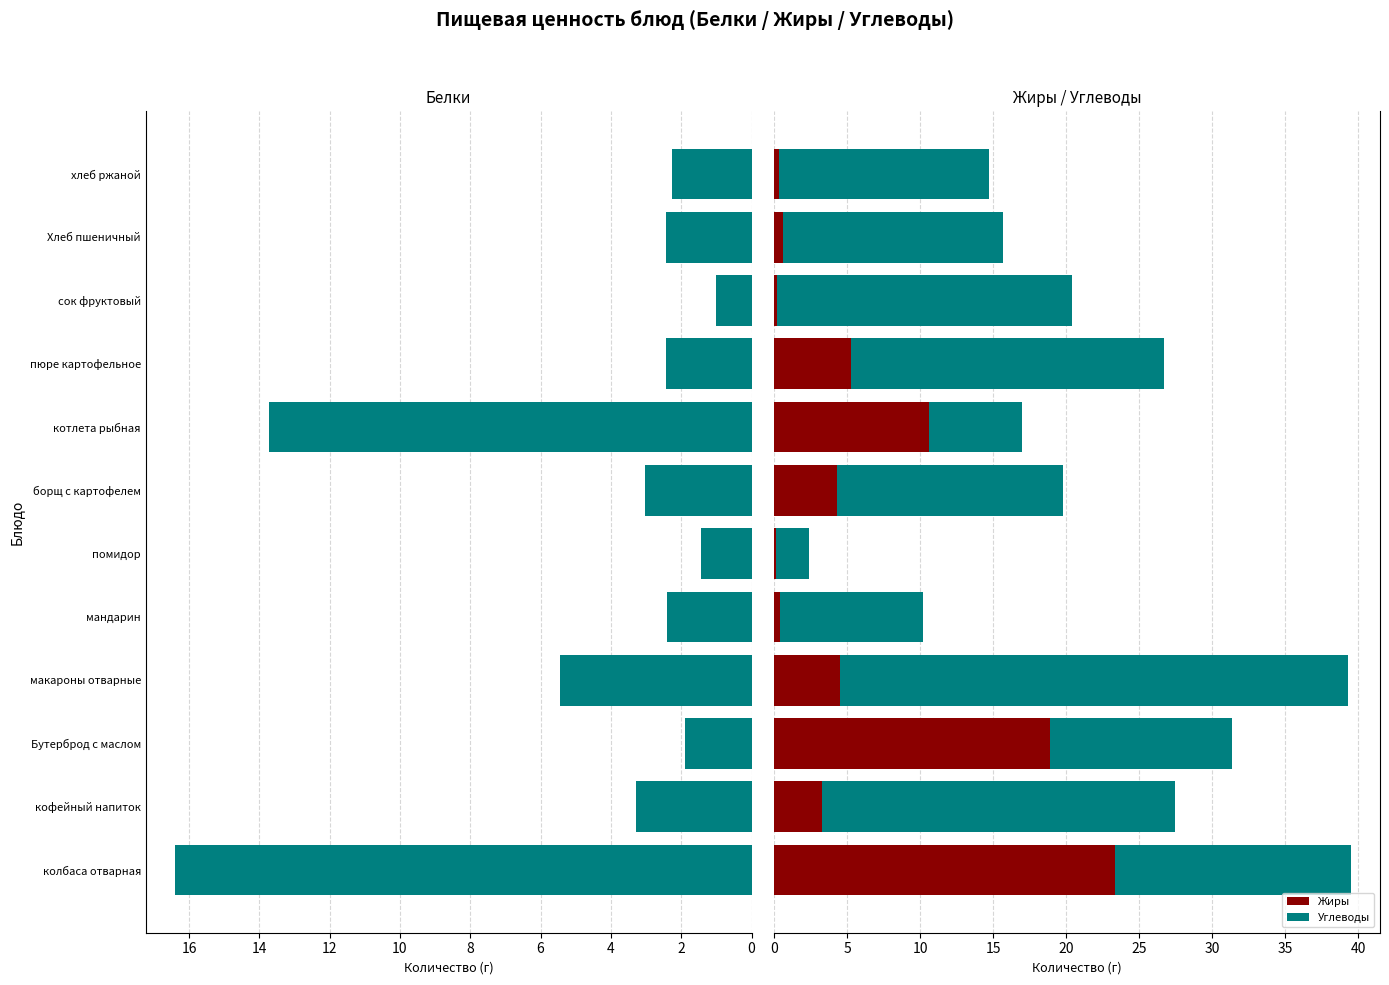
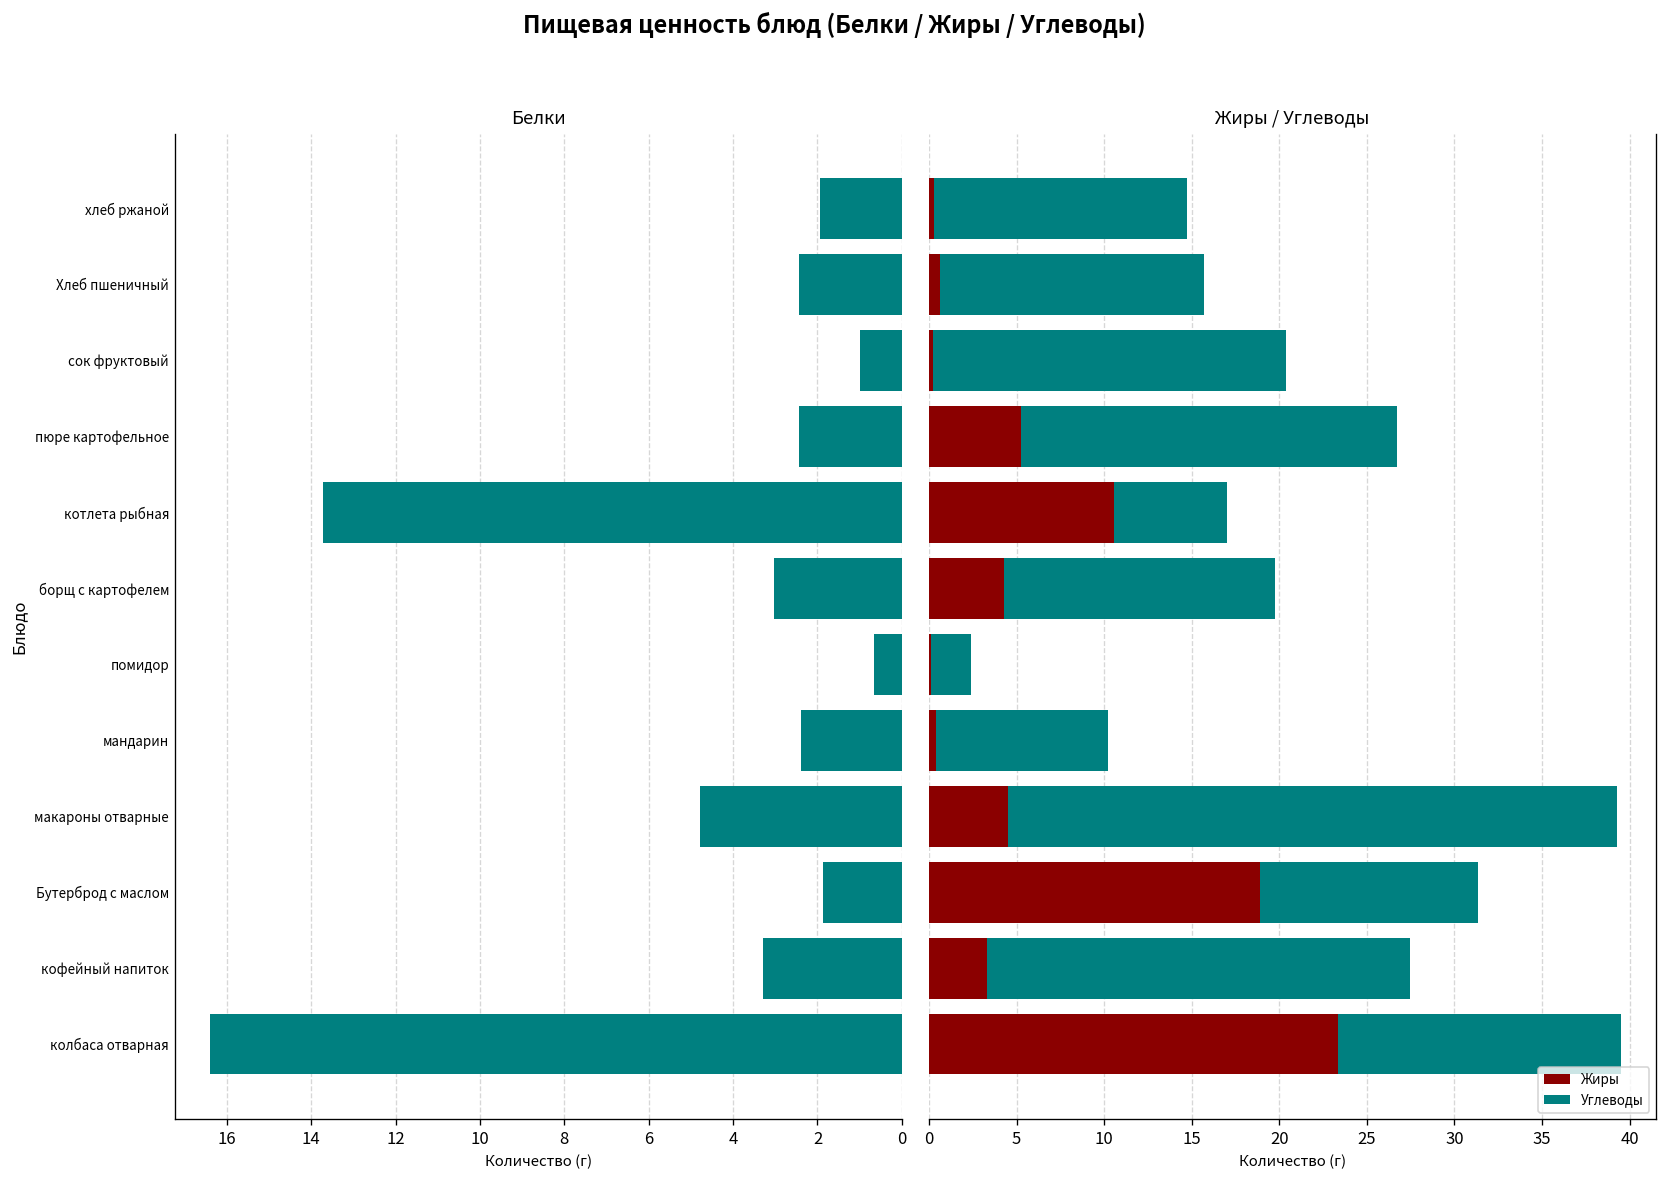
  {
    "Белки": {
-     "хлеб ржаной": 2.3,
+     "хлеб ржаной": 1.9,
      "Хлеб пшеничный": 2.4,
      "сок фруктовый": 1.0,
      "пюре картофельное": 2.4,
      "котлета рыбная": 13.7,
      "борщ с картофелем": 3.0,
-     "помидор": 1.5,
+     "помидор": 0.7,
      "мандарин": 2.4,
-     "макароны отварные": 5.5,
+     "макароны отварные": 4.8,
      "Бутерброд с маслом": 1.9,
      "кофейный напиток": 3.3,
      "колбаса отварная": 16.4
    }
  }
